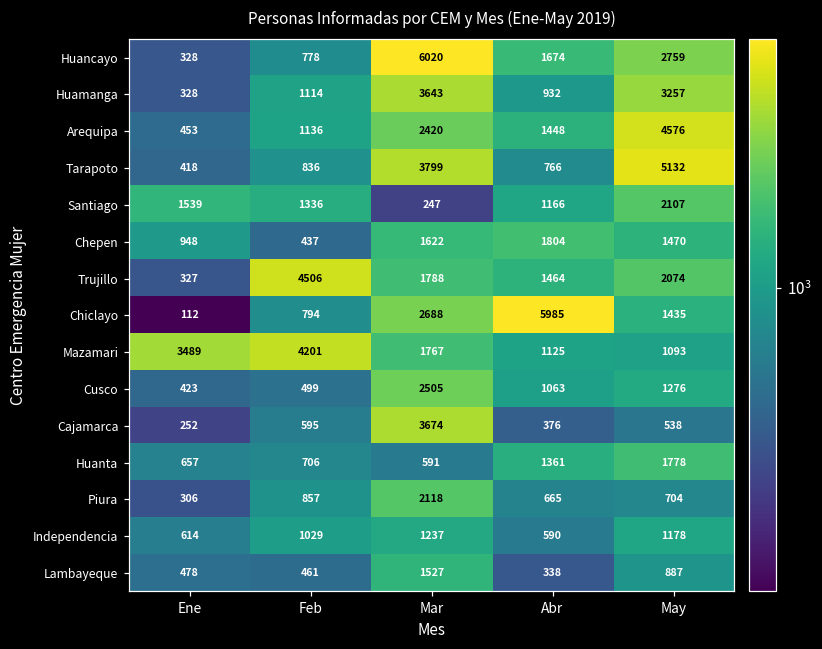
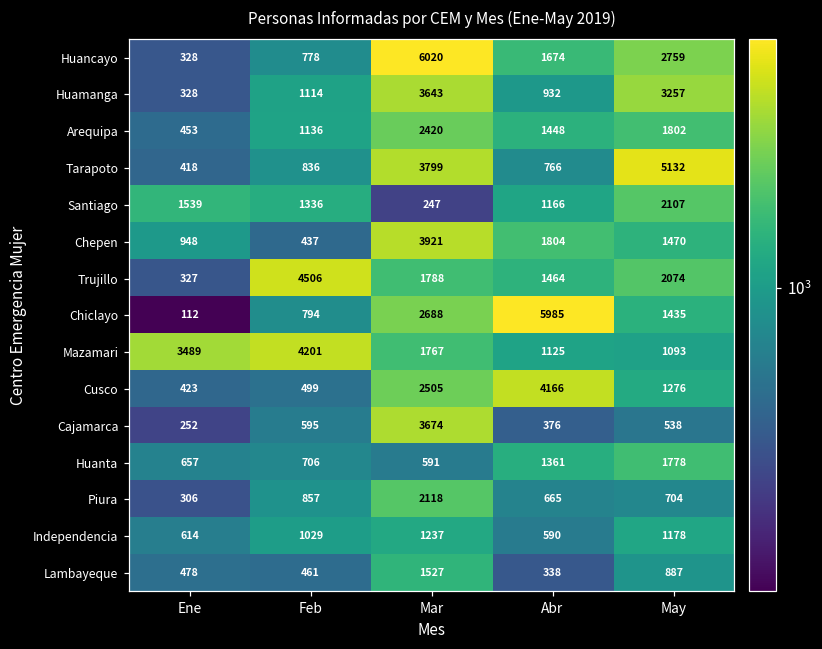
  {
    "Huancayo": {
      "Ene": 328,
      "Feb": 778,
      "Mar": 6020,
      "Abr": 1674,
      "May": 2759
    },
    "Huamanga": {
      "Ene": 328,
      "Feb": 1114,
      "Mar": 3643,
      "Abr": 932,
      "May": 3257
    },
    "Arequipa": {
      "Ene": 453,
      "Feb": 1136,
      "Mar": 2420,
      "Abr": 1448,
-     "May": 4576
+     "May": 1802
    },
    "Tarapoto": {
      "Ene": 418,
      "Feb": 836,
      "Mar": 3799,
      "Abr": 766,
      "May": 5132
    },
    "Santiago": {
      "Ene": 1539,
      "Feb": 1336,
      "Mar": 247,
      "Abr": 1166,
      "May": 2107
    },
    "Chepen": {
      "Ene": 948,
      "Feb": 437,
-     "Mar": 1622,
+     "Mar": 3921,
      "Abr": 1804,
      "May": 1470
    },
    "Trujillo": {
      "Ene": 327,
      "Feb": 4506,
      "Mar": 1788,
      "Abr": 1464,
      "May": 2074
    },
    "Chiclayo": {
      "Ene": 112,
      "Feb": 794,
      "Mar": 2688,
      "Abr": 5985,
      "May": 1435
    },
    "Mazamari": {
      "Ene": 3489,
      "Feb": 4201,
      "Mar": 1767,
      "Abr": 1125,
      "May": 1093
    },
    "Cusco": {
      "Ene": 423,
      "Feb": 499,
      "Mar": 2505,
-     "Abr": 1063,
+     "Abr": 4166,
      "May": 1276
    },
    "Cajamarca": {
      "Ene": 252,
      "Feb": 595,
      "Mar": 3674,
      "Abr": 376,
      "May": 538
    },
    "Huanta": {
      "Ene": 657,
      "Feb": 706,
      "Mar": 591,
      "Abr": 1361,
      "May": 1778
    },
    "Piura": {
      "Ene": 306,
      "Feb": 857,
      "Mar": 2118,
      "Abr": 665,
      "May": 704
    },
    "Independencia": {
      "Ene": 614,
      "Feb": 1029,
      "Mar": 1237,
      "Abr": 590,
      "May": 1178
    },
    "Lambayeque": {
      "Ene": 478,
      "Feb": 461,
      "Mar": 1527,
      "Abr": 338,
      "May": 887
    }
  }
